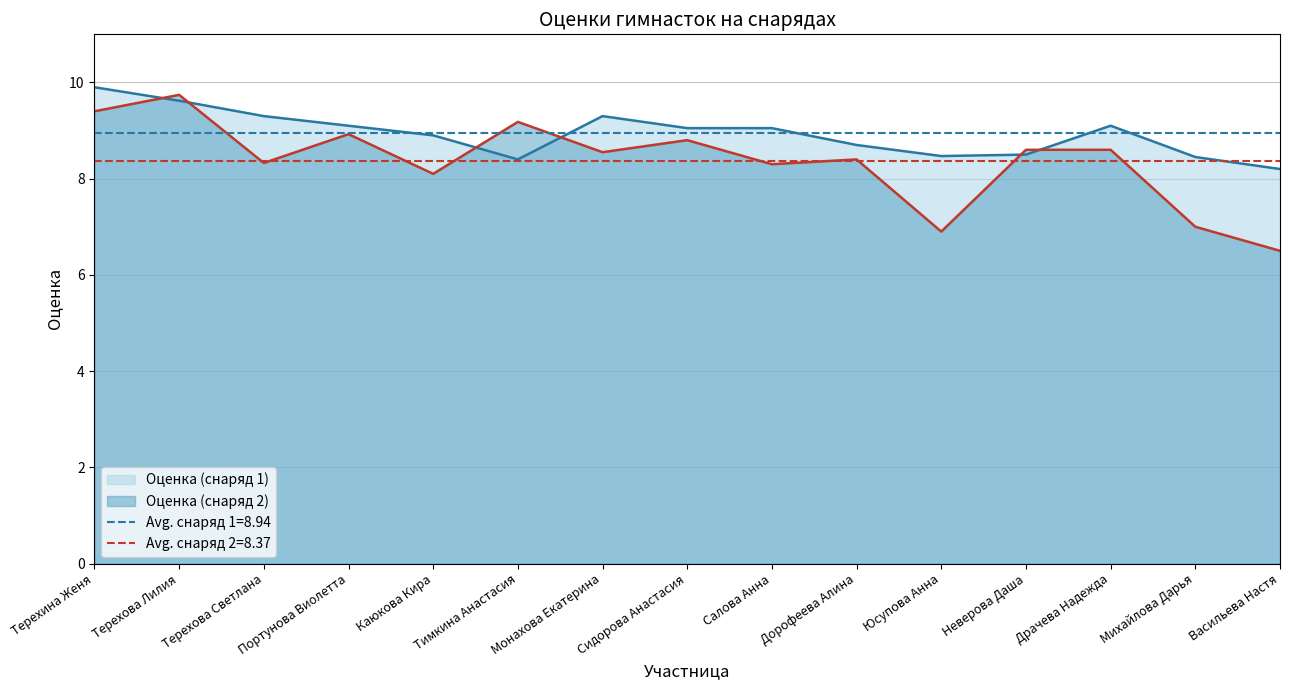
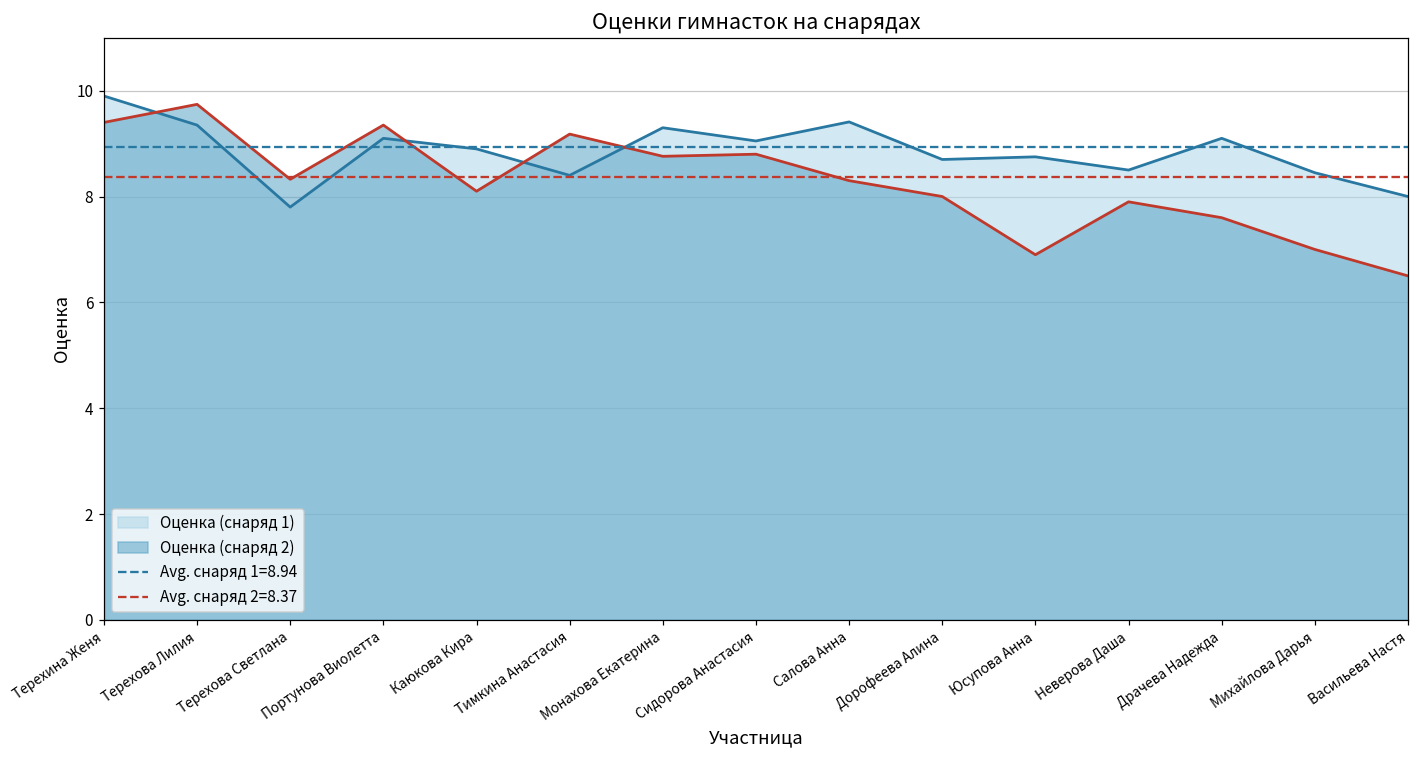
  {
    "Оценка (снаряд 1)": {
      "Терехина Женя": 9.9,
-     "Терехова Лилия": 9.6,
-     "Терехова Светлана": 9.3,
+     "Терехова Лилия": 9.4,
+     "Терехова Светлана": 7.8,
      "Портунова Виолетта": 9.1,
      "Каюкова Кира": 8.9,
      "Тимкина Анастасия": 8.4,
      "Монахова Екатерина": 9.3,
      "Сидорова Анастасия": 9.1,
-     "Салова Анна": 9.1,
+     "Салова Анна": 9.4,
      "Дорофеева Алина": 8.7,
-     "Юсупова Анна": 8.5,
+     "Юсупова Анна": 8.8,
      "Неверова Даша": 8.5,
      "Драчева Надежда": 9.1,
      "Михайлова Дарья": 8.5,
-     "Васильева Настя": 8.2
+     "Васильева Настя": 8.0
    },
    "Оценка (снаряд 2)": {
      "Терехина Женя": 9.4,
      "Терехова Лилия": 9.7,
      "Терехова Светлана": 8.3,
-     "Портунова Виолетта": 8.9,
+     "Портунова Виолетта": 9.4,
      "Каюкова Кира": 8.1,
      "Тимкина Анастасия": 9.2,
-     "Монахова Екатерина": 8.6,
+     "Монахова Екатерина": 8.8,
      "Сидорова Анастасия": 8.8,
      "Салова Анна": 8.3,
-     "Дорофеева Алина": 8.4,
+     "Дорофеева Алина": 8.0,
      "Юсупова Анна": 6.9,
-     "Неверова Даша": 8.6,
-     "Драчева Надежда": 8.6,
+     "Неверова Даша": 7.9,
+     "Драчева Надежда": 7.6,
      "Михайлова Дарья": 7.0,
      "Васильева Настя": 6.5
    }
  }
